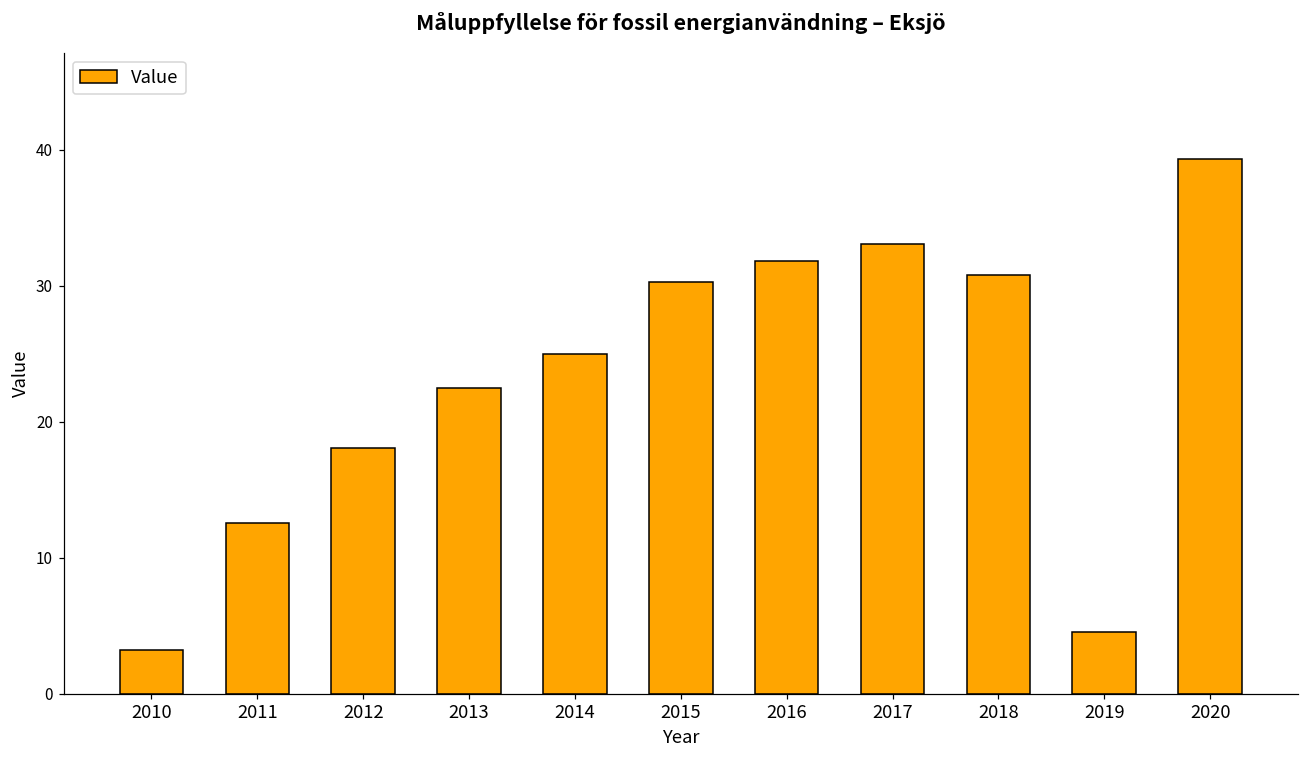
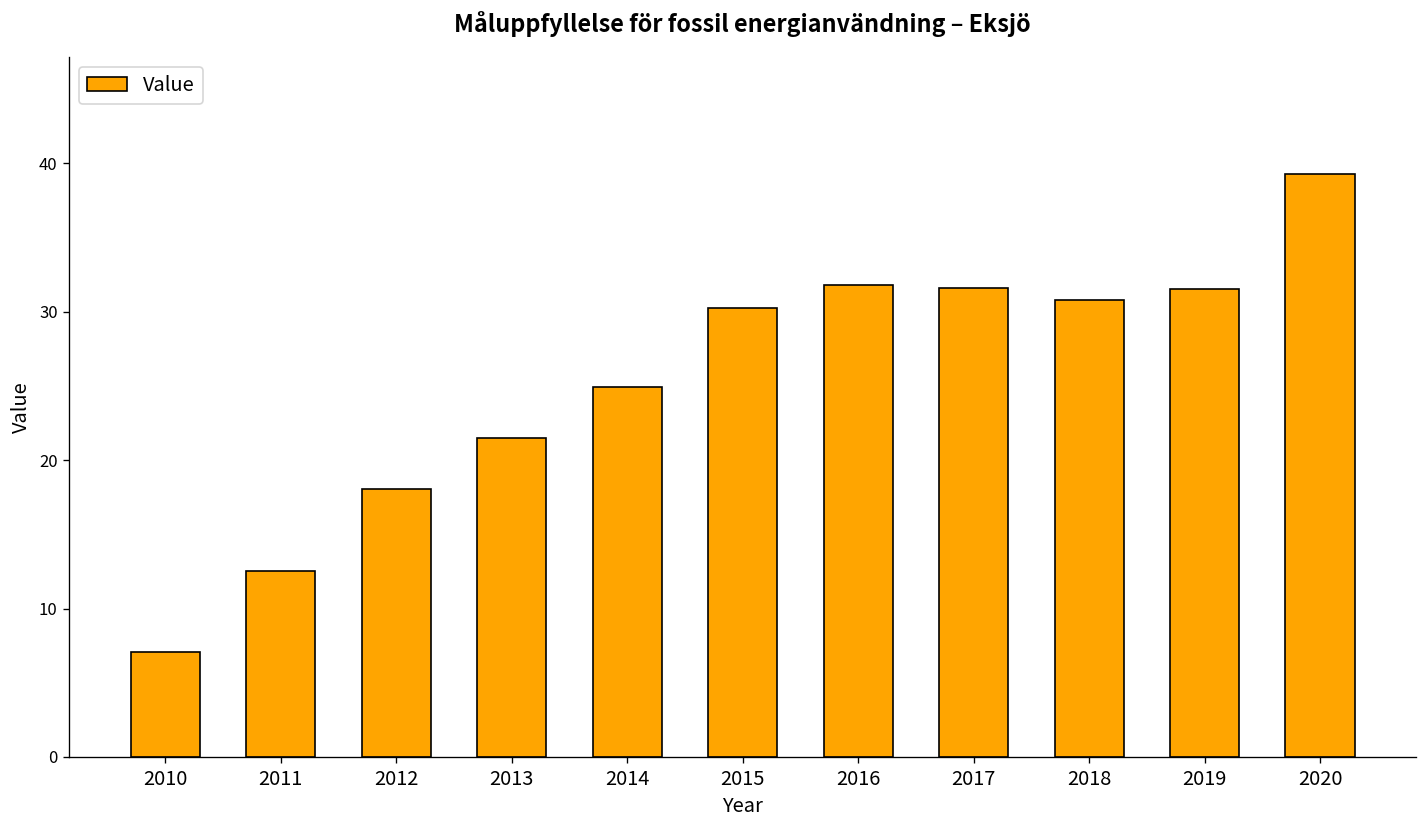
  {
-   "2010": 3.2,
+   "2010": 7.1,
    "2011": 12.5,
    "2012": 18.1,
-   "2013": 22.5,
+   "2013": 21.5,
    "2014": 25.0,
    "2015": 30.3,
    "2016": 31.8,
-   "2017": 33.1,
+   "2017": 31.6,
    "2018": 30.8,
-   "2019": 4.6,
+   "2019": 31.5,
    "2020": 39.3
  }
